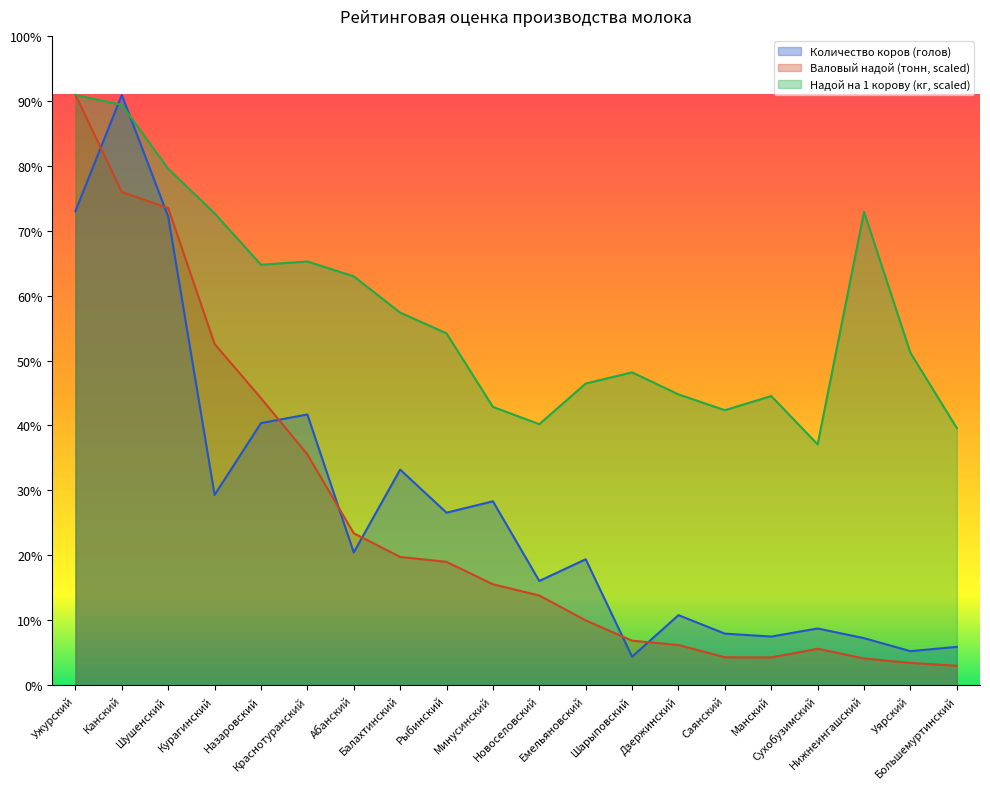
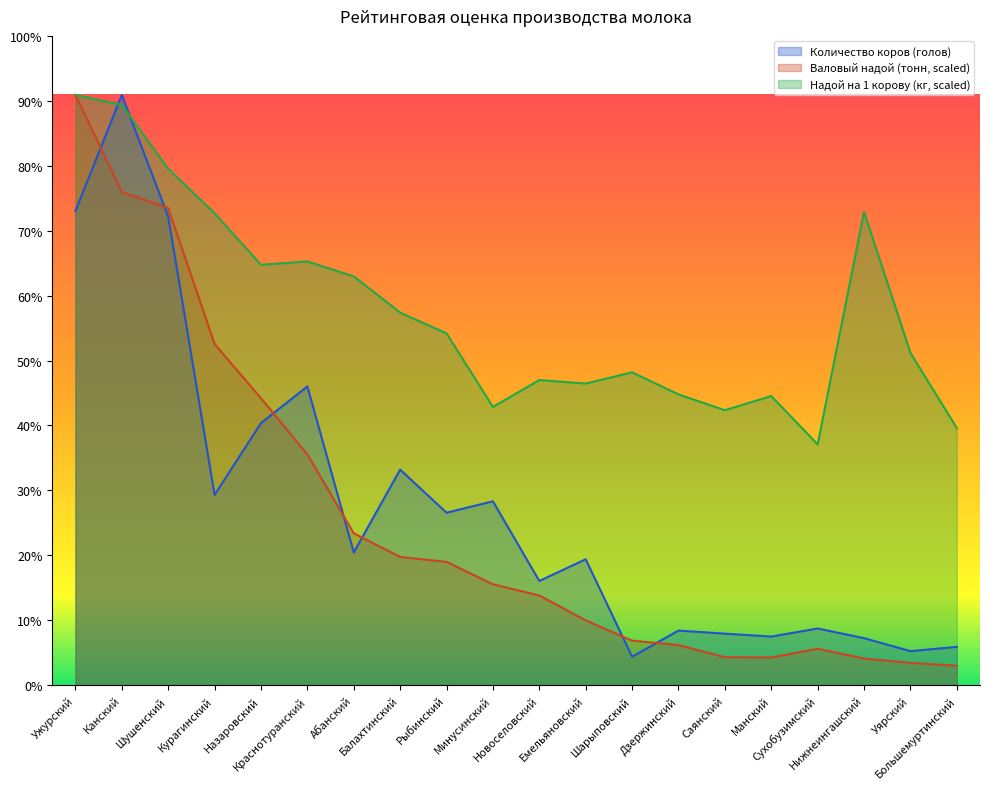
  {
    "Количество коров (голов)": {
      "Ужурский": "73%",
      "Канский": "91%",
      "Шушенский": "72%",
      "Курагинский": "29%",
      "Назаровский": "40%",
-     "Краснотуранский": "42%",
+     "Краснотуранский": "46%",
      "Абанский": "20%",
      "Балахтинский": "33%",
      "Рыбинский": "27%",
      "Минусинский": "28%",
      "Новоселовский": "16%",
      "Емельяновский": "19%",
      "Шарыповский": "4%",
-     "Дзержинский": "11%",
+     "Дзержинский": "8%",
      "Саянский": "8%",
      "Манский": "7%",
      "Сухобузимский": "9%",
      "Нижнеингашский": "7%",
      "Уярский": "5%",
      "Большемуртинский": "6%"
    },
    "Валовый надой (тонн, scaled)": {
      "Канский": "76%",
      "Шушенский": "73%",
      "Курагинский": "53%",
      "Назаровский": "44%",
      "Краснотуранский": "36%",
      "Абанский": "23%",
      "Балахтинский": "20%",
      "Рыбинский": "19%",
      "Минусинский": "16%",
      "Новоселовский": "14%",
      "Емельяновский": "10%",
      "Шарыповский": "7%",
      "Дзержинский": "6%",
      "Саянский": "4%",
      "Манский": "4%",
      "Сухобузимский": "6%",
      "Нижнеингашский": "4%",
      "Уярский": "3%",
      "Большемуртинский": "3%"
    },
    "Надой на 1 корову (кг, scaled)": {
      "Канский": "89%",
      "Шушенский": "80%",
      "Курагинский": "73%",
      "Назаровский": "65%",
      "Краснотуранский": "65%",
      "Абанский": "63%",
      "Балахтинский": "57%",
      "Рыбинский": "54%",
      "Минусинский": "43%",
-     "Новоселовский": "40%",
+     "Новоселовский": "47%",
      "Емельяновский": "46%",
      "Шарыповский": "48%",
      "Дзержинский": "45%",
      "Саянский": "42%",
      "Манский": "45%",
      "Сухобузимский": "37%",
      "Нижнеингашский": "73%",
      "Уярский": "51%",
      "Большемуртинский": "40%"
    }
  }
